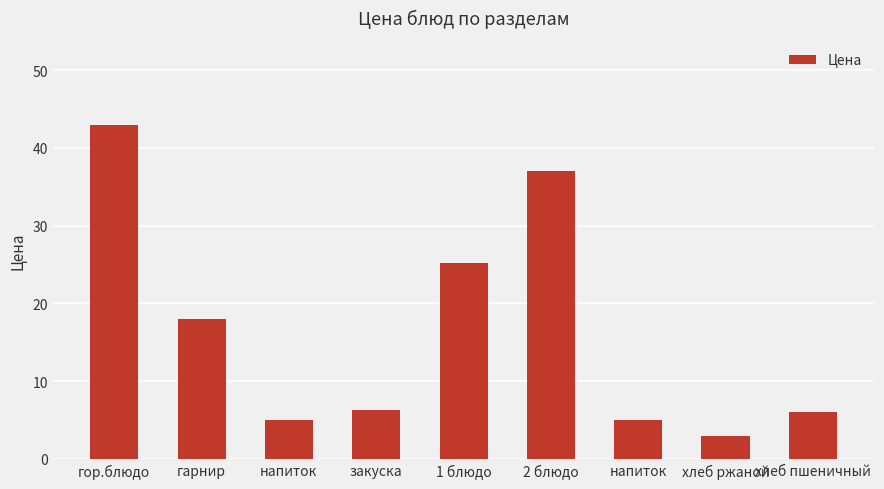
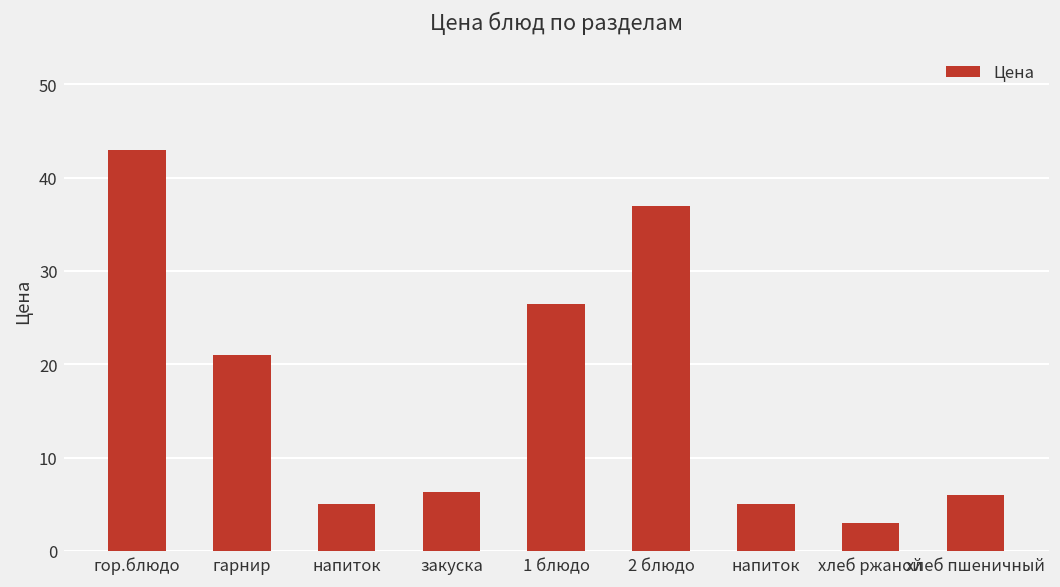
  {
    "гор.блюдо": 43,
-   "гарнир": 18,
+   "гарнир": 21,
    "закуска": 6,
-   "1 блюдо": 25,
+   "1 блюдо": 26,
    "2 блюдо": 37,
    "хлеб пшеничный": 6
  }
